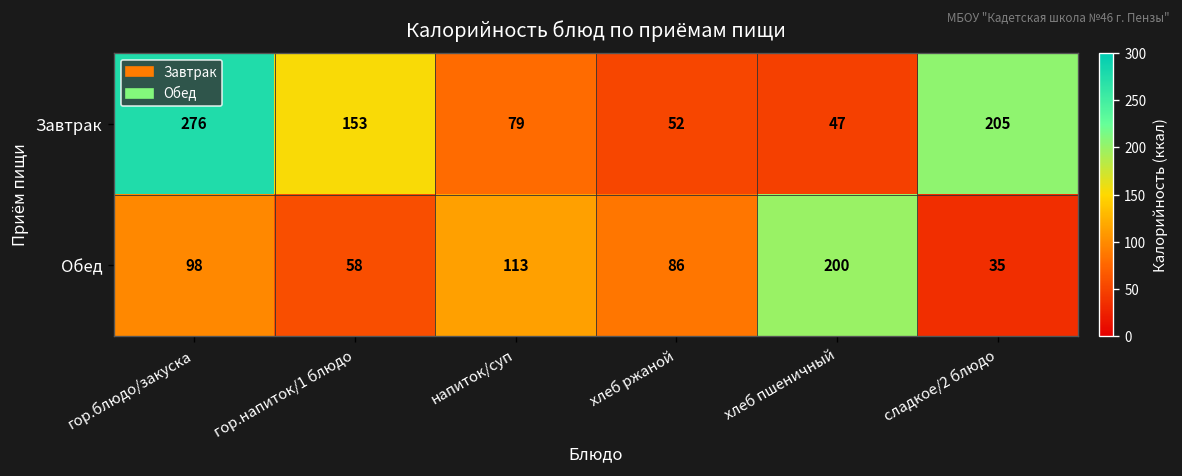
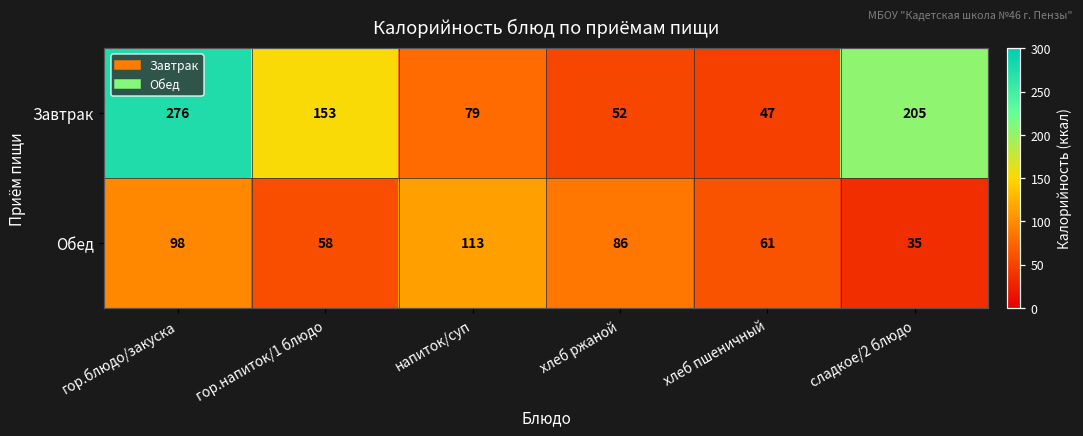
  {
    "Завтрак": {
      "гор.блюдо/закуска": 276,
      "гор.напиток/1 блюдо": 153,
      "напиток/суп": 79,
      "хлеб ржаной": 52,
      "хлеб пшеничный": 47,
      "сладкое/2 блюдо": 205
    },
    "Обед": {
      "гор.блюдо/закуска": 98,
      "гор.напиток/1 блюдо": 58,
      "напиток/суп": 113,
      "хлеб ржаной": 86,
-     "хлеб пшеничный": 200,
+     "хлеб пшеничный": 61,
      "сладкое/2 блюдо": 35
    }
  }
